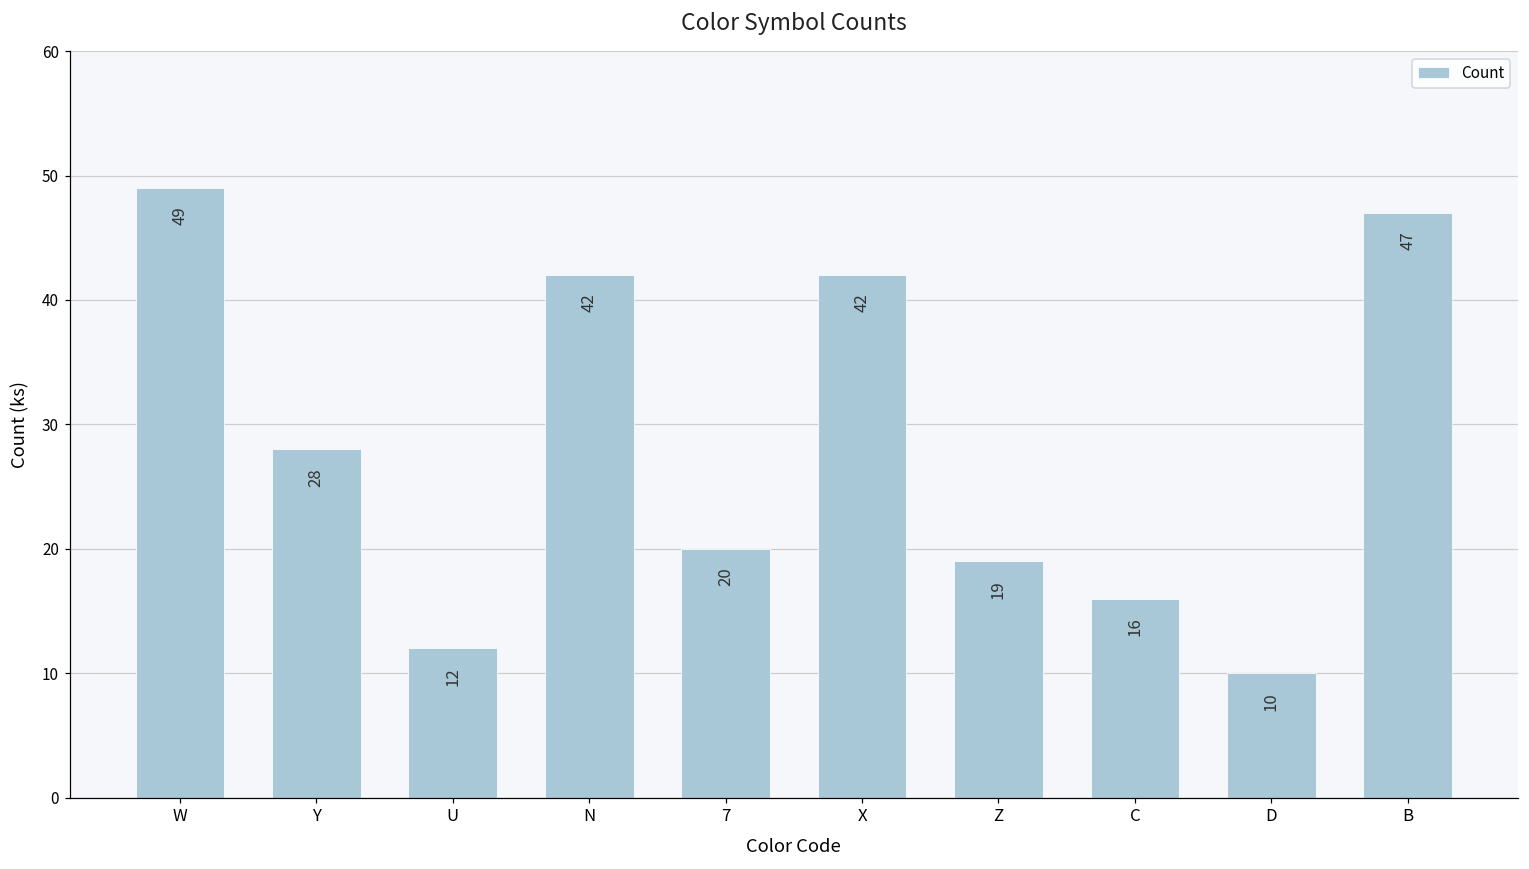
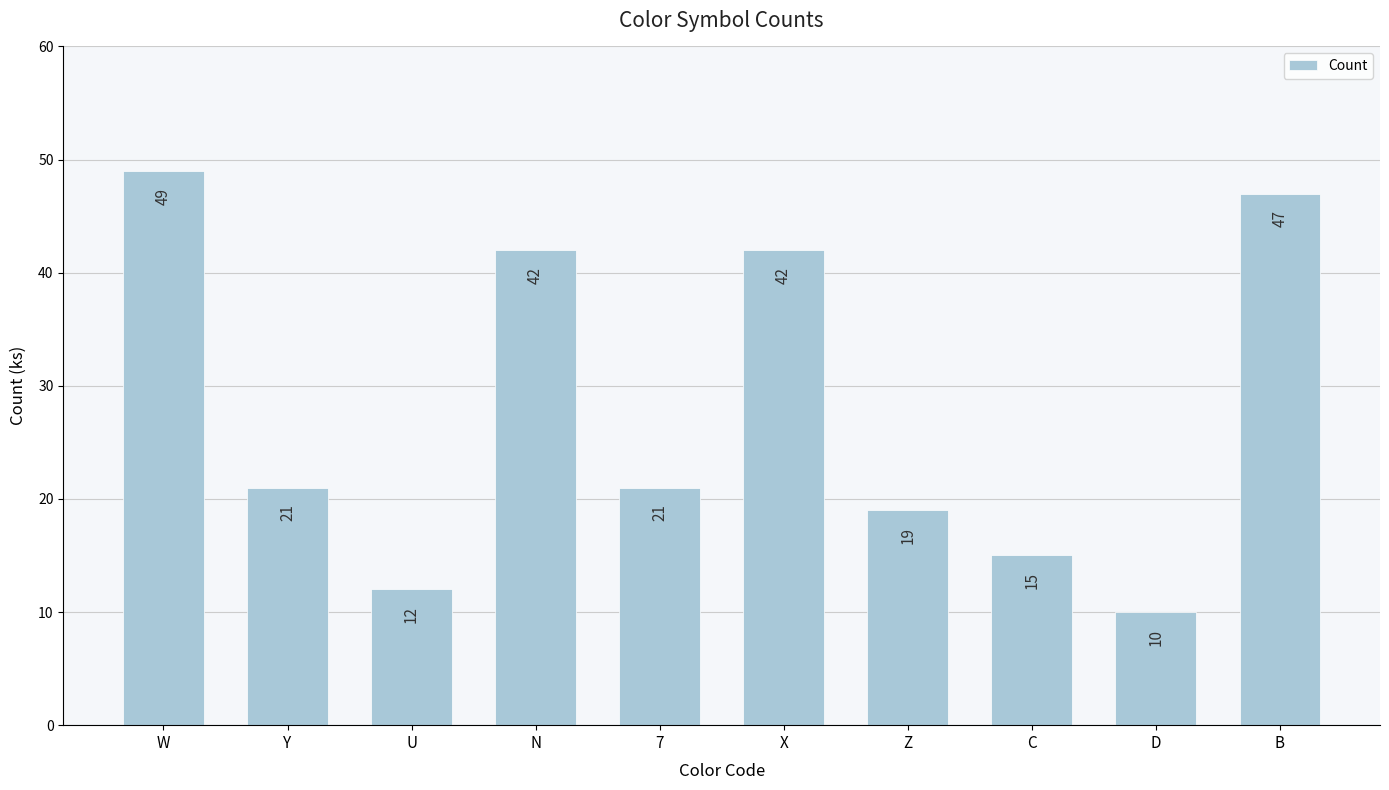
  {
    "W": 49,
-   "Y": 28,
+   "Y": 21,
    "U": 12,
    "N": 42,
-   "7": 20,
+   "7": 21,
    "X": 42,
    "Z": 19,
-   "C": 16,
+   "C": 15,
    "D": 10,
    "B": 47
  }
